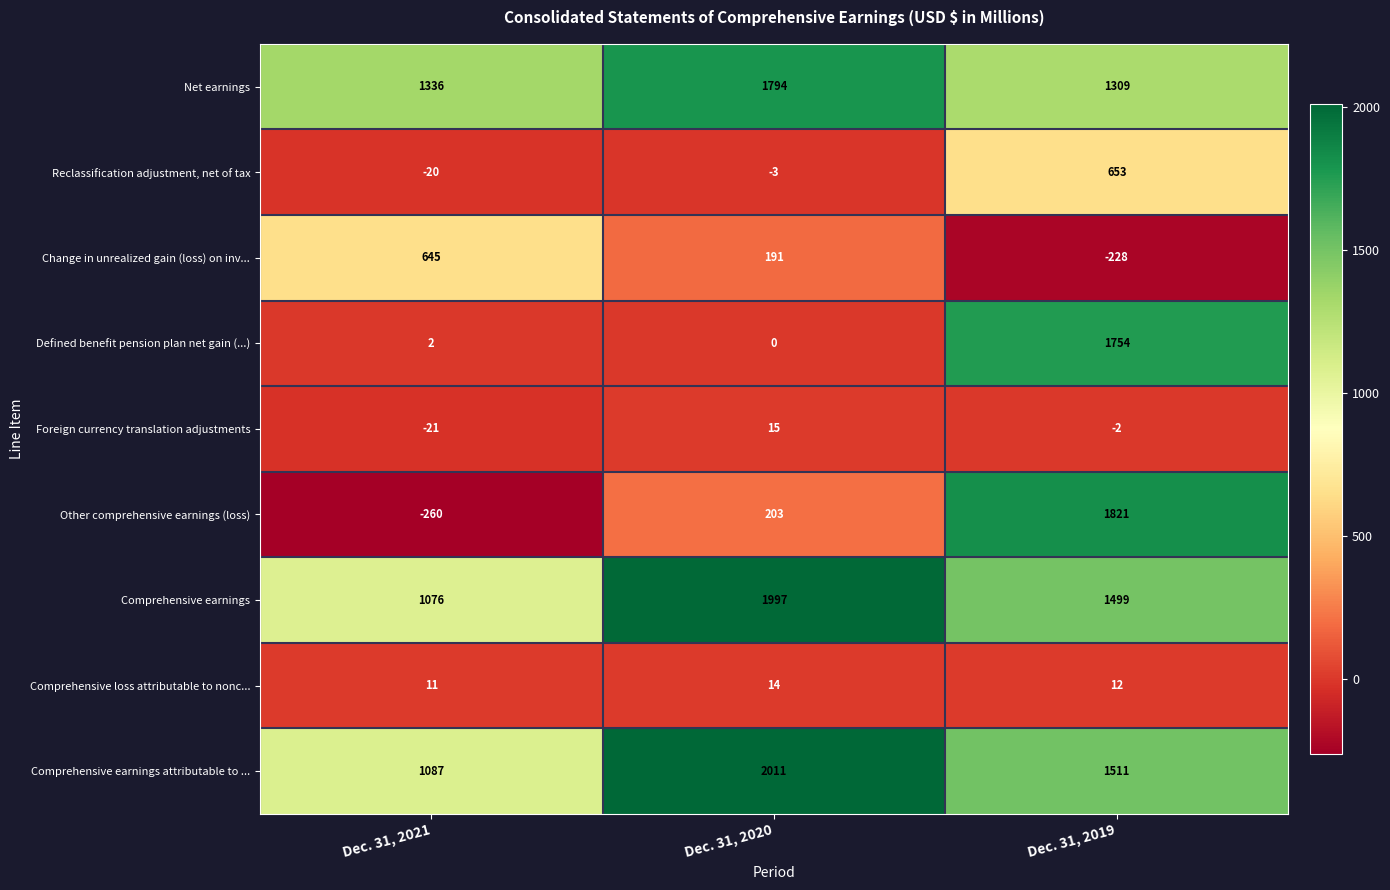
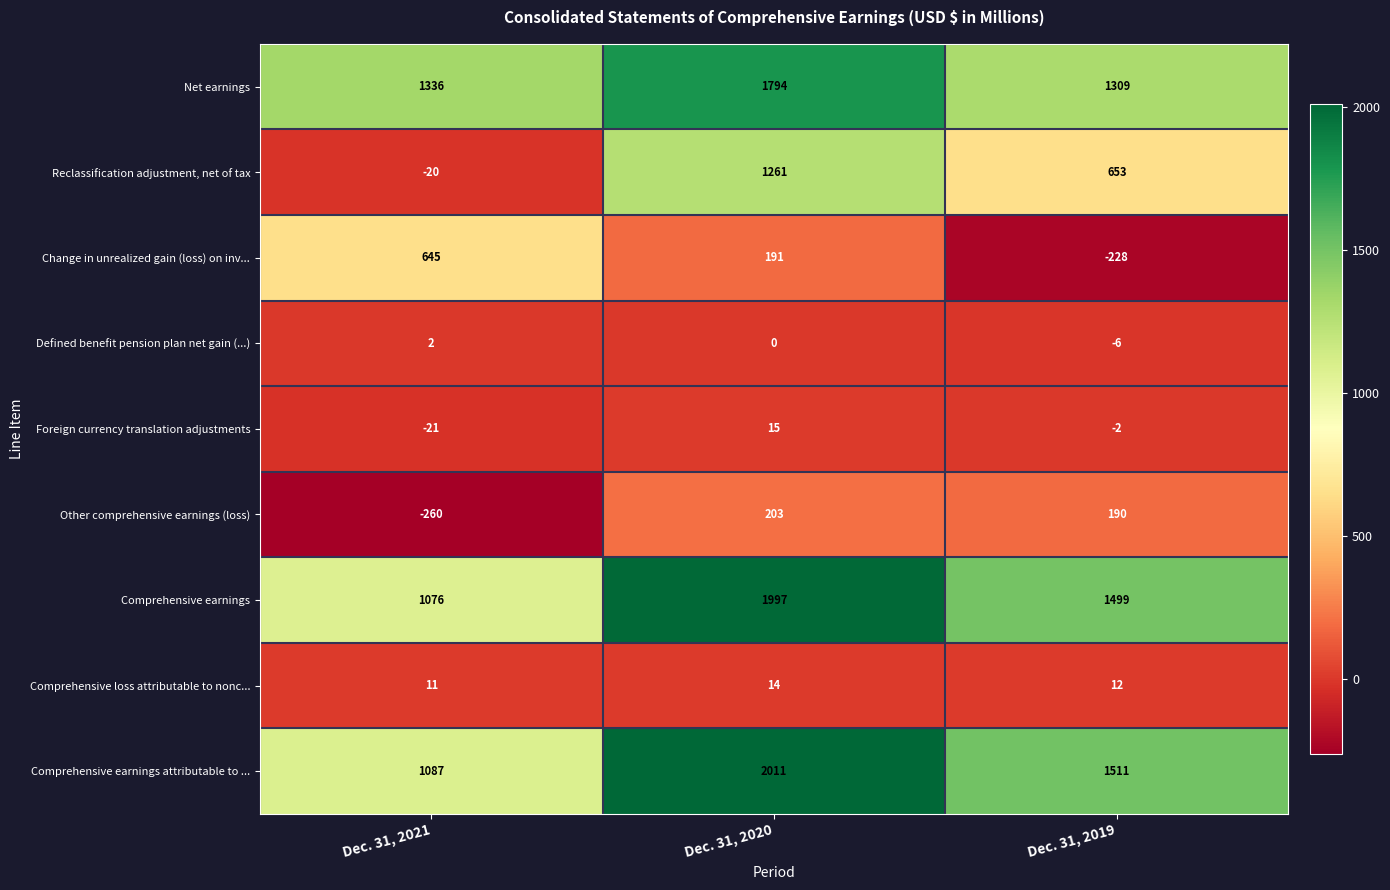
  {
    "Net earnings": {
      "Dec. 31, 2021": 1336,
      "Dec. 31, 2020": 1794,
      "Dec. 31, 2019": 1309
    },
    "Reclassification adjustment, net of tax": {
      "Dec. 31, 2021": -20,
-     "Dec. 31, 2020": -3,
+     "Dec. 31, 2020": 1261,
      "Dec. 31, 2019": 653
    },
    "Change in unrealized gain (loss) on inv...": {
      "Dec. 31, 2021": 645,
      "Dec. 31, 2020": 191,
      "Dec. 31, 2019": -228
    },
    "Defined benefit pension plan net gain (...)": {
      "Dec. 31, 2021": 2,
      "Dec. 31, 2020": 0,
-     "Dec. 31, 2019": 1754
+     "Dec. 31, 2019": -6
    },
    "Foreign currency translation adjustments": {
      "Dec. 31, 2021": -21,
      "Dec. 31, 2020": 15,
      "Dec. 31, 2019": -2
    },
    "Other comprehensive earnings (loss)": {
      "Dec. 31, 2021": -260,
      "Dec. 31, 2020": 203,
-     "Dec. 31, 2019": 1821
+     "Dec. 31, 2019": 190
    },
    "Comprehensive earnings": {
      "Dec. 31, 2021": 1076,
      "Dec. 31, 2020": 1997,
      "Dec. 31, 2019": 1499
    },
    "Comprehensive loss attributable to nonc...": {
      "Dec. 31, 2021": 11,
      "Dec. 31, 2020": 14,
      "Dec. 31, 2019": 12
    },
    "Comprehensive earnings attributable to ...": {
      "Dec. 31, 2021": 1087,
      "Dec. 31, 2020": 2011,
      "Dec. 31, 2019": 1511
    }
  }
